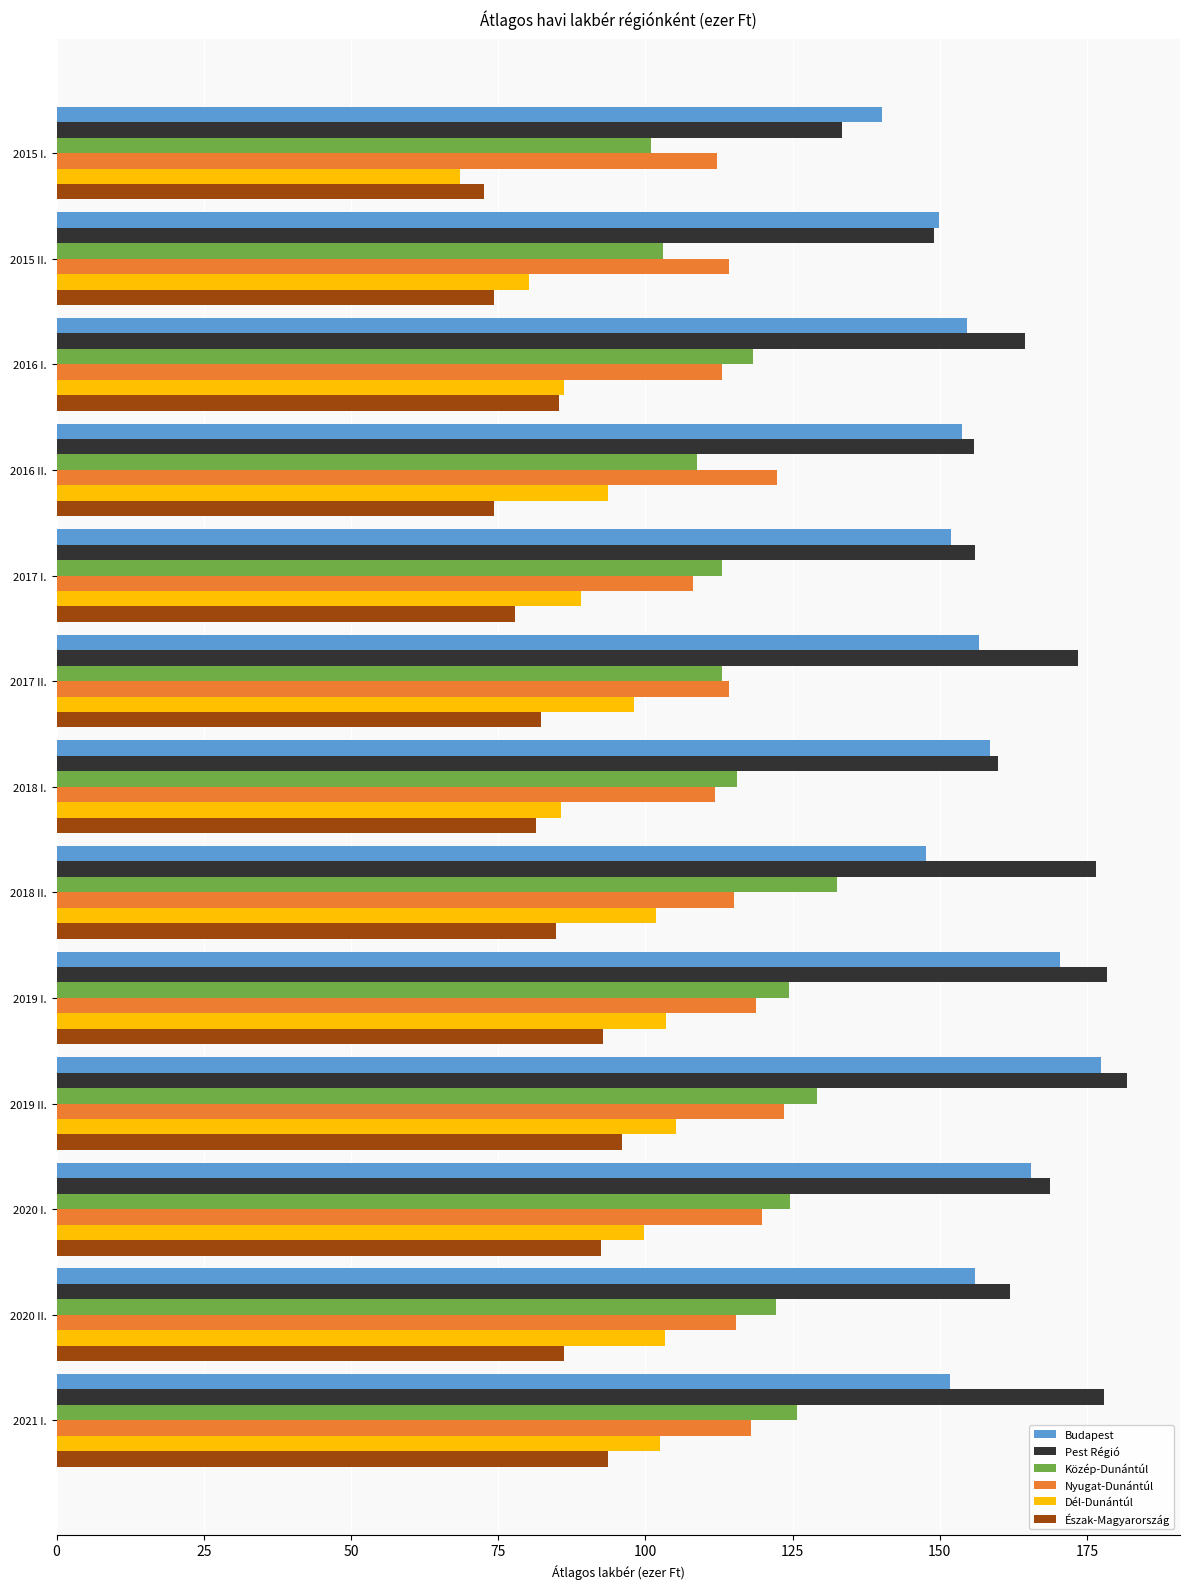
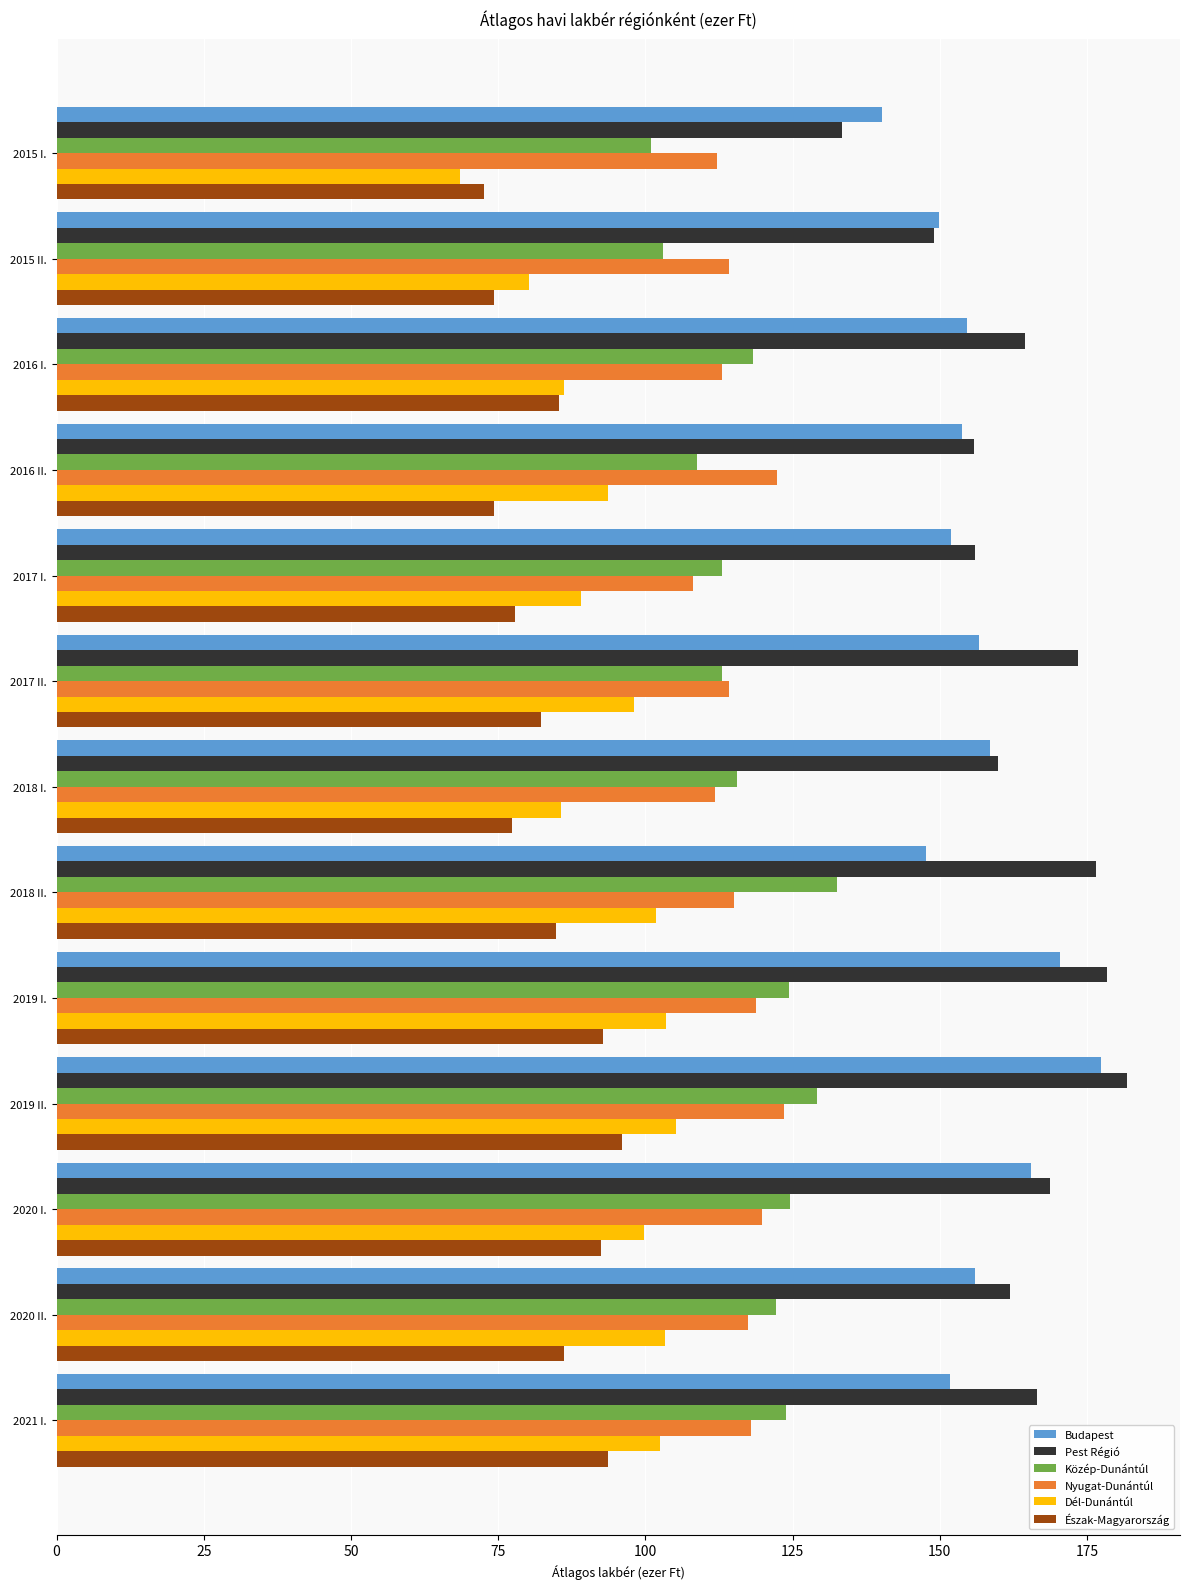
  {
    "Budapest": {
      "2015 I.": 140,
      "2015 II.": 150,
      "2016 I.": 155,
      "2016 II.": 154,
      "2017 I.": 152,
      "2017 II.": 157,
      "2018 I.": 159,
      "2018 II.": 148,
      "2019 I.": 170,
      "2019 II.": 177,
      "2020 I.": 165,
      "2020 II.": 156,
      "2021 I.": 152
    },
    "Pest Régió": {
      "2015 I.": 133,
      "2015 II.": 149,
      "2016 I.": 164,
      "2016 II.": 156,
      "2017 I.": 156,
      "2017 II.": 173,
      "2018 I.": 160,
      "2018 II.": 177,
      "2019 I.": 178,
      "2019 II.": 182,
      "2020 I.": 169,
      "2020 II.": 162,
-     "2021 I.": 178
+     "2021 I.": 166
    },
    "Közép-Dunántúl": {
      "2015 I.": 101,
      "2015 II.": 103,
      "2016 I.": 118,
      "2016 II.": 109,
      "2017 I.": 113,
      "2017 II.": 113,
      "2018 I.": 116,
      "2018 II.": 133,
      "2019 I.": 124,
      "2019 II.": 129,
      "2020 I.": 125,
      "2020 II.": 122,
-     "2021 I.": 126
+     "2021 I.": 124
    },
    "Nyugat-Dunántúl": {
      "2015 I.": 112,
      "2015 II.": 114,
      "2016 I.": 113,
      "2016 II.": 122,
      "2017 I.": 108,
      "2017 II.": 114,
      "2018 I.": 112,
      "2018 II.": 115,
      "2019 I.": 119,
      "2019 II.": 124,
      "2020 I.": 120,
-     "2020 II.": 115,
+     "2020 II.": 117,
      "2021 I.": 118
    },
    "Dél-Dunántúl": {
      "2015 I.": 69,
      "2015 II.": 80,
      "2016 I.": 86,
      "2016 II.": 94,
      "2017 I.": 89,
      "2017 II.": 98,
      "2018 I.": 86,
      "2018 II.": 102,
      "2019 I.": 103,
      "2019 II.": 105,
      "2020 I.": 100,
      "2020 II.": 103,
      "2021 I.": 102
    },
    "Észak-Magyarország": {
      "2015 I.": 73,
      "2015 II.": 74,
      "2016 I.": 85,
      "2016 II.": 74,
      "2017 I.": 78,
      "2017 II.": 82,
-     "2018 I.": 81,
+     "2018 I.": 77,
      "2018 II.": 85,
      "2019 I.": 93,
      "2019 II.": 96,
      "2020 I.": 93,
      "2020 II.": 86,
      "2021 I.": 94
    }
  }
